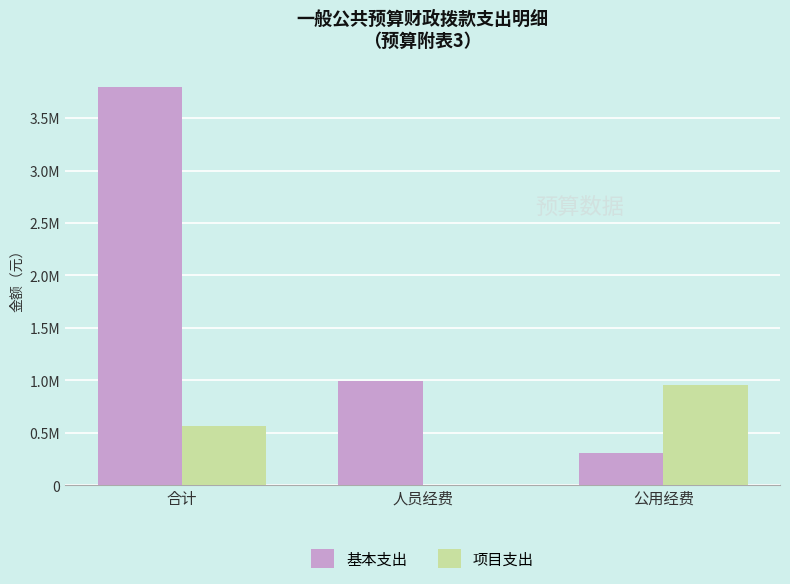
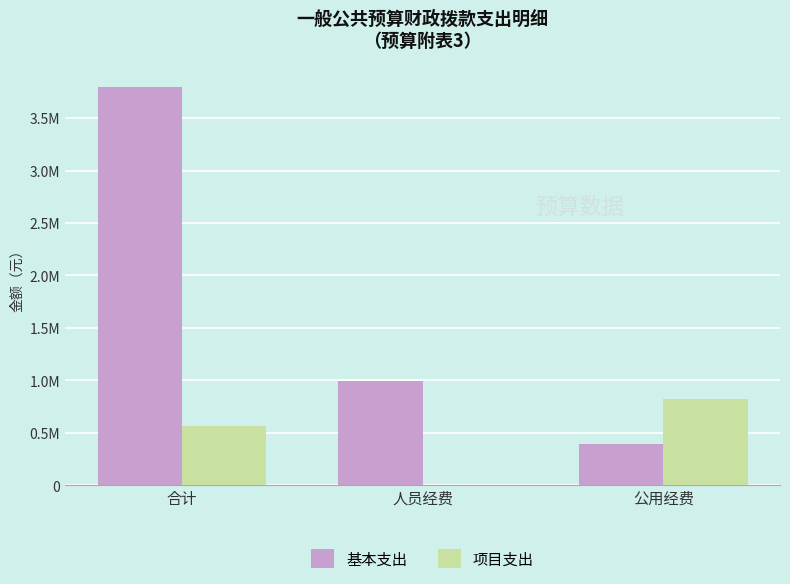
  {
    "基本支出": {
      "合计": 3800000,
      "人员经费": 990000,
-     "公用经费": 310000
+     "公用经费": 390000
    },
    "项目支出": {
      "合计": 560000,
      "人员经费": 0,
-     "公用经费": 950000
+     "公用经费": 820000
    }
  }
